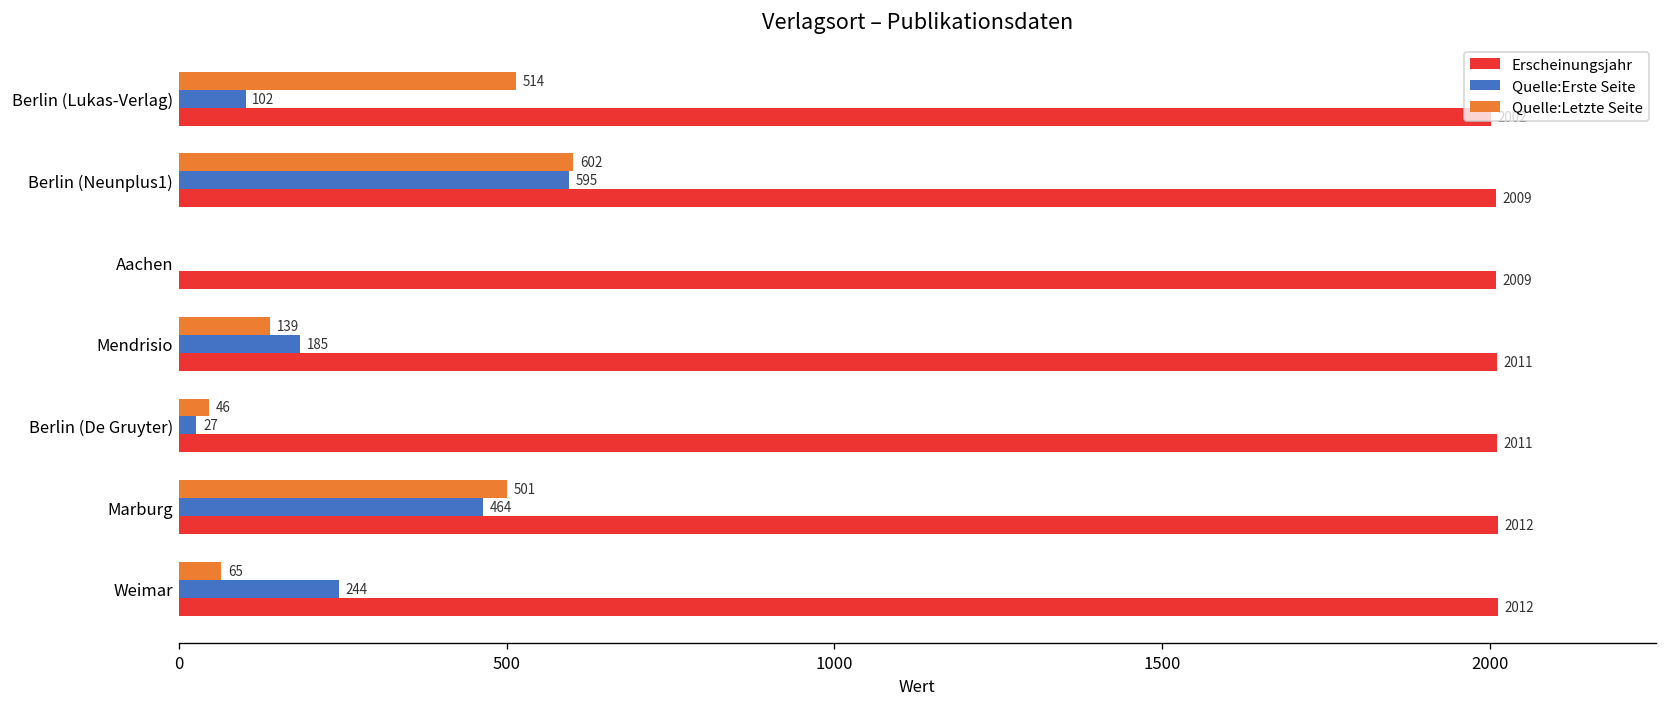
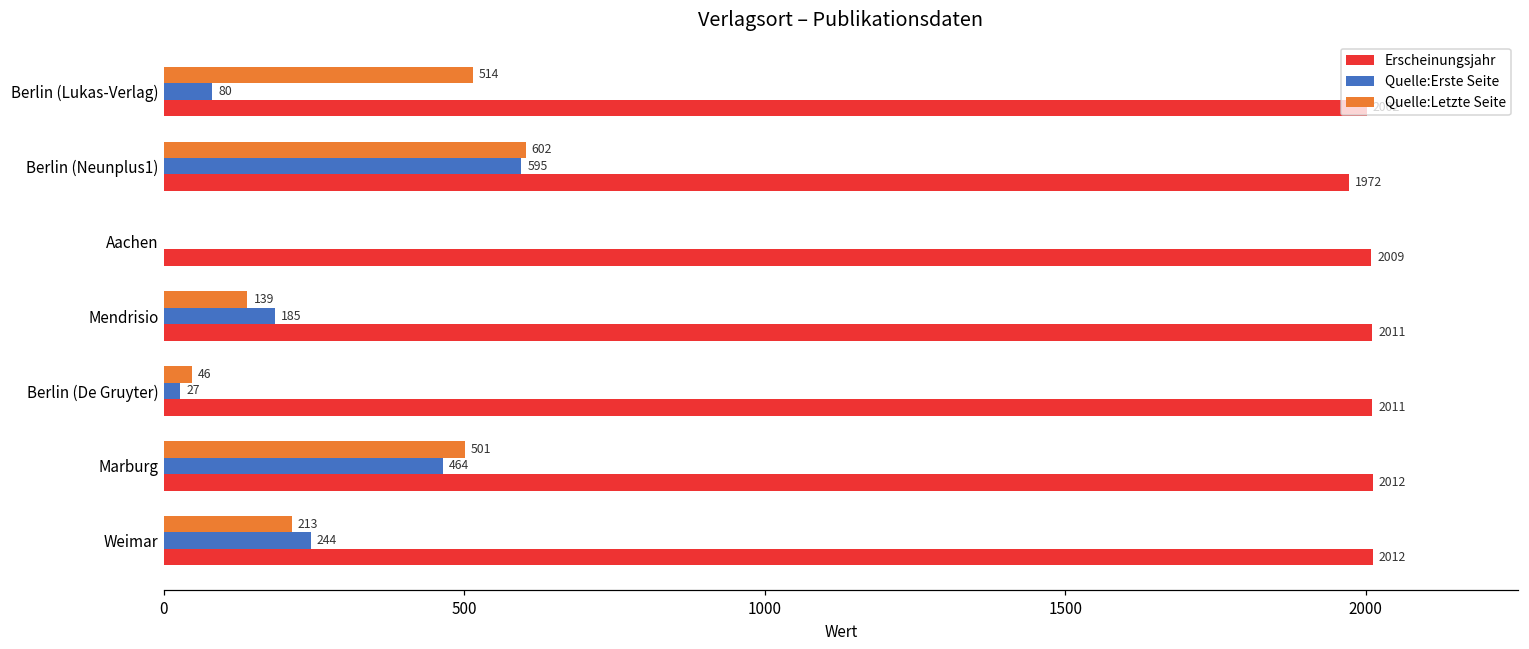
  {
    "Erscheinungsjahr": {
-     "Berlin (Neunplus1)": 2009,
+     "Berlin (Neunplus1)": 1972,
      "Aachen": 2009,
      "Mendrisio": 2011,
      "Berlin (De Gruyter)": 2011,
      "Marburg": 2012,
      "Weimar": 2012
    },
    "Quelle:Erste Seite": {
-     "Berlin (Lukas-Verlag)": 102,
+     "Berlin (Lukas-Verlag)": 80,
      "Berlin (Neunplus1)": 595,
      "Mendrisio": 185,
      "Berlin (De Gruyter)": 27,
      "Marburg": 464,
      "Weimar": 244
    },
    "Quelle:Letzte Seite": {
      "Berlin (Lukas-Verlag)": 514,
      "Berlin (Neunplus1)": 602,
      "Mendrisio": 139,
      "Berlin (De Gruyter)": 46,
      "Marburg": 501,
-     "Weimar": 65
+     "Weimar": 213
    }
  }
